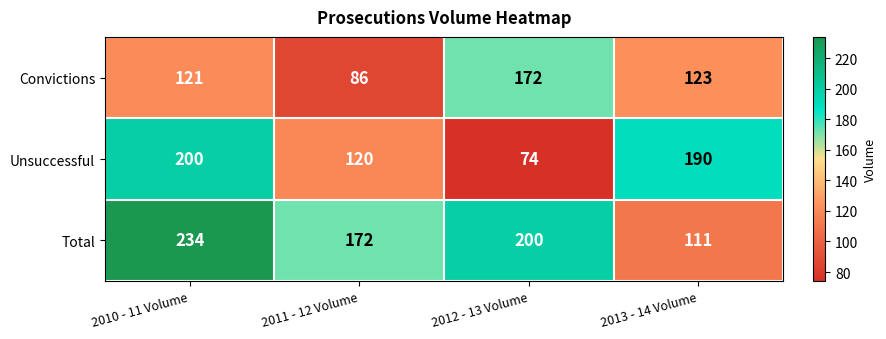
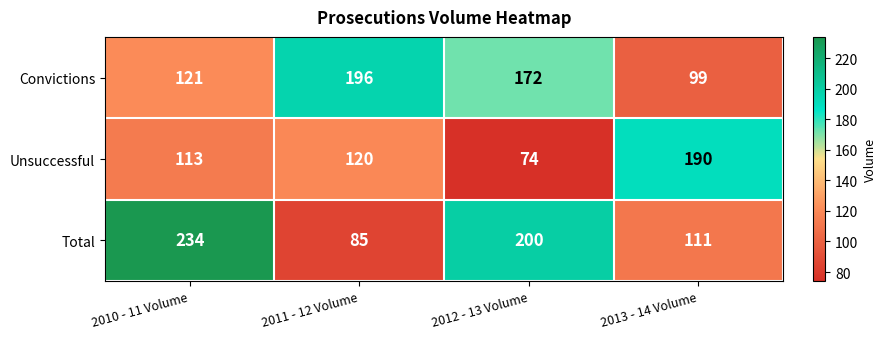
  {
    "Convictions": {
      "2010 - 11 Volume": 121,
-     "2011 - 12 Volume": 86,
+     "2011 - 12 Volume": 196,
      "2012 - 13 Volume": 172,
-     "2013 - 14 Volume": 123
+     "2013 - 14 Volume": 99
    },
    "Unsuccessful": {
-     "2010 - 11 Volume": 200,
+     "2010 - 11 Volume": 113,
      "2011 - 12 Volume": 120,
      "2012 - 13 Volume": 74,
      "2013 - 14 Volume": 190
    },
    "Total": {
      "2010 - 11 Volume": 234,
-     "2011 - 12 Volume": 172,
+     "2011 - 12 Volume": 85,
      "2012 - 13 Volume": 200,
      "2013 - 14 Volume": 111
    }
  }
